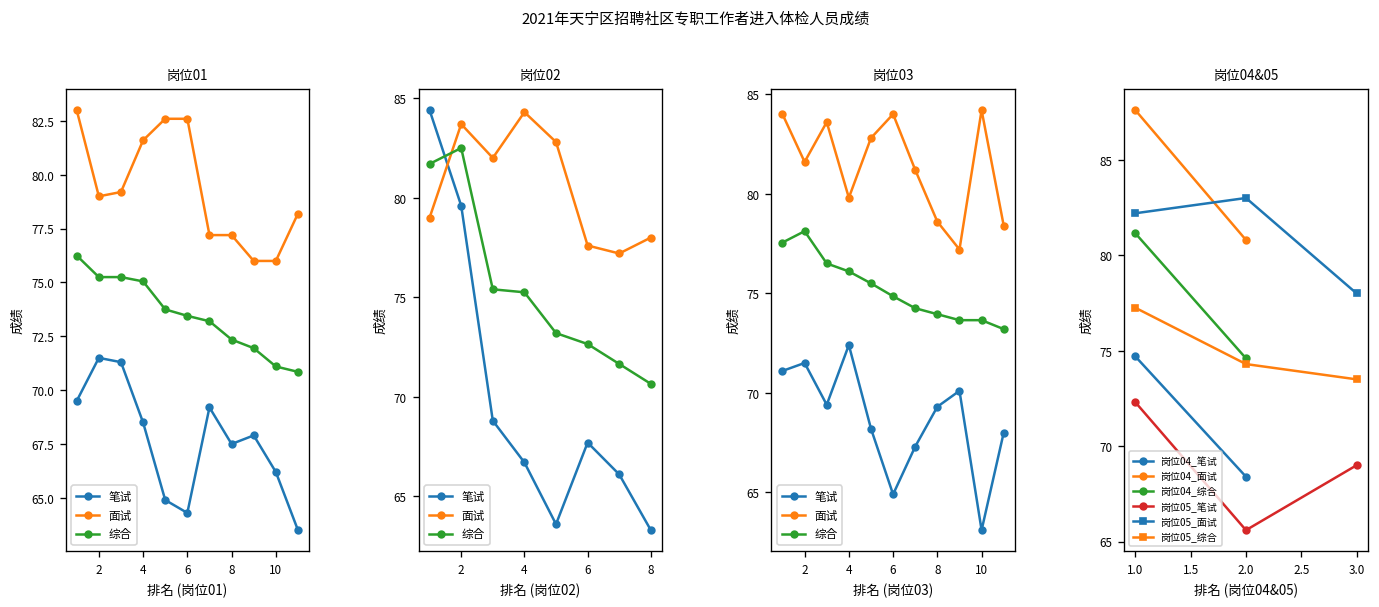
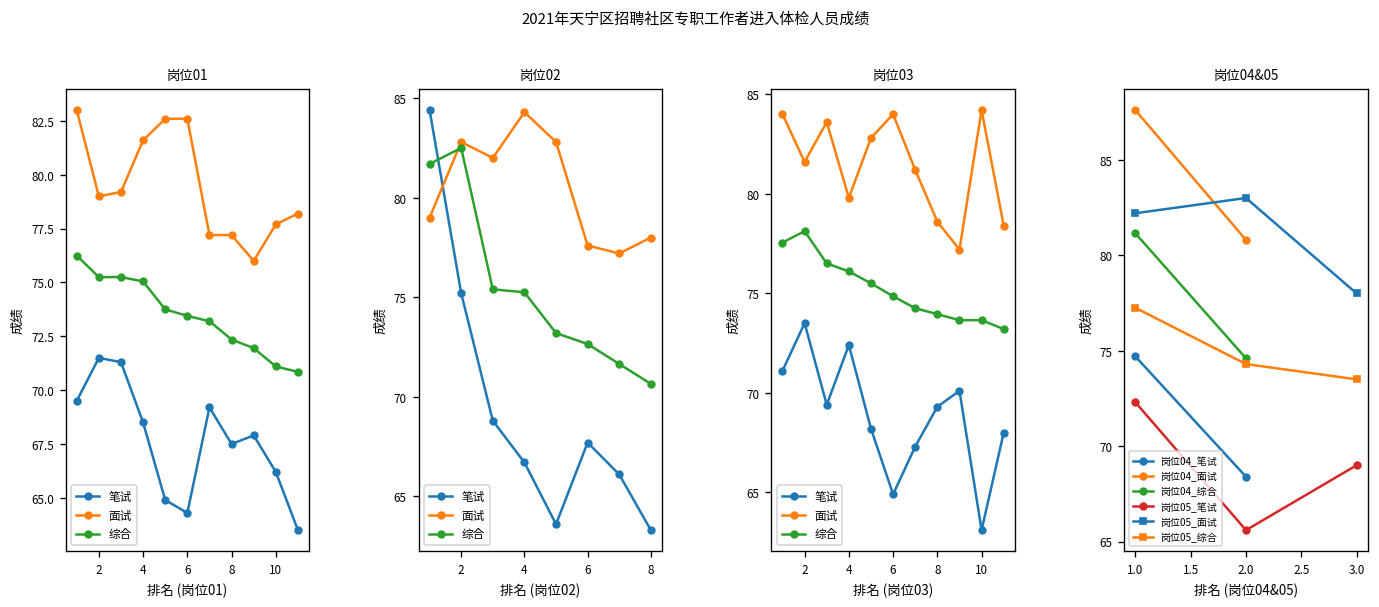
  {
    "岗位01": {
      "笔试": {
        "2": 71.5,
        "4": 68.5,
        "6": 64.3,
        "8": 67.5,
        "10": 66.2
      },
      "面试": {
        "2": 79.0,
        "4": 81.6,
        "6": 82.6,
        "8": 77.2,
-       "10": 76.0
+       "10": 77.7
      },
      "综合": {
        "2": 75.3,
        "4": 75.1,
        "6": 73.5,
        "8": 72.4,
        "10": 71.1
      }
    },
    "岗位02": {
      "笔试": {
-       "2": 79.6,
+       "2": 75.2,
        "4": 66.7,
        "6": 67.7,
        "8": 63.3
      },
      "面试": {
-       "2": 83.7,
+       "2": 82.8,
        "4": 84.3,
        "6": 77.6,
        "8": 78.0
      },
      "综合": {
        "2": 82.5,
        "4": 75.3,
        "6": 72.7,
        "8": 70.7
      }
    },
    "岗位03": {
      "笔试": {
-       "2": 71.5,
+       "2": 73.5,
        "4": 72.4,
        "6": 64.9,
        "8": 69.3,
        "10": 63.1
      },
      "面试": {
        "2": 81.6,
        "4": 79.8,
        "6": 84.0,
        "8": 78.6,
        "10": 84.2
      },
      "综合": {
        "2": 78.1,
        "4": 76.1,
        "6": 74.9,
        "8": 74.0,
        "10": 73.7
      }
    },
    "岗位04&05": {
      "岗位04_综合": {
        "1.0": 81.2,
        "2.0": 74.6
      },
      "岗位05_笔试": {
        "1.0": 72.3,
        "2.0": 65.6,
        "3.0": 69.0
      }
    }
  }
